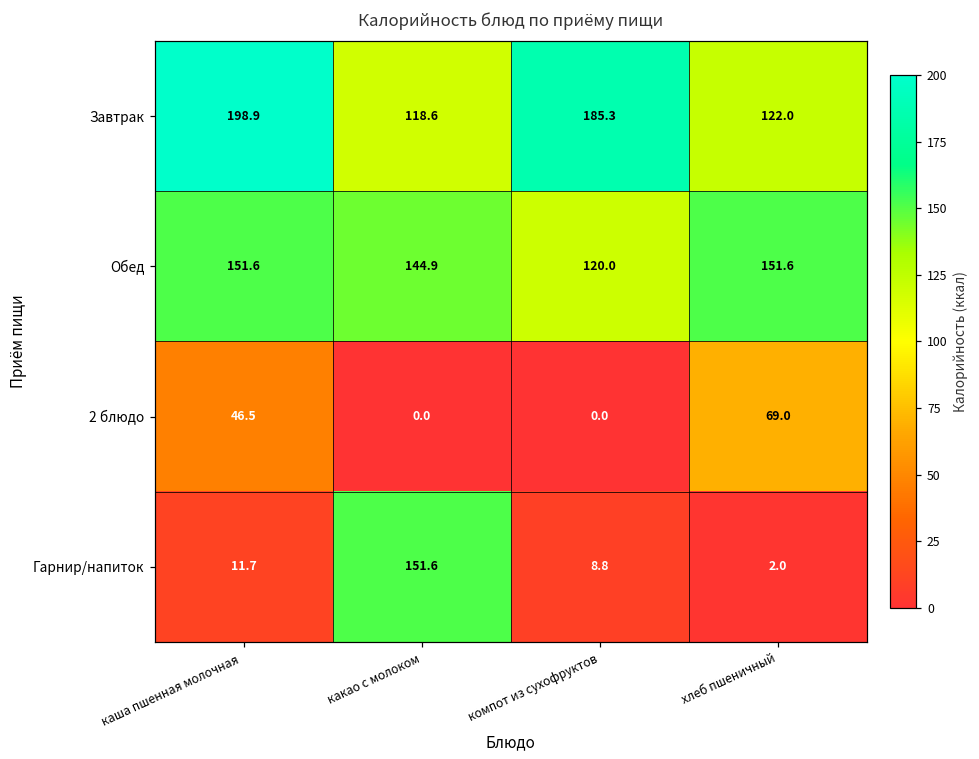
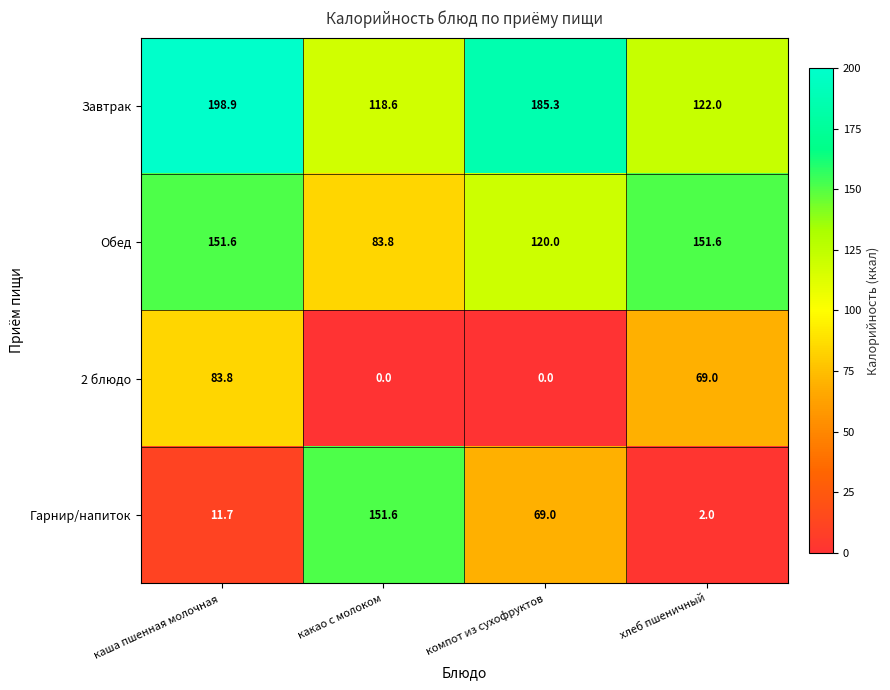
  {
    "Завтрак": {
      "каша пшенная молочная": 198.9,
      "какао с молоком": 118.6,
      "компот из сухофруктов": 185.3,
      "хлеб пшеничный": 122.0
    },
    "Обед": {
      "каша пшенная молочная": 151.6,
-     "какао с молоком": 144.9,
+     "какао с молоком": 83.8,
      "компот из сухофруктов": 120.0,
      "хлеб пшеничный": 151.6
    },
    "2 блюдо": {
-     "каша пшенная молочная": 46.5,
+     "каша пшенная молочная": 83.8,
      "какао с молоком": 0.0,
      "компот из сухофруктов": 0.0,
      "хлеб пшеничный": 69.0
    },
    "Гарнир/напиток": {
      "каша пшенная молочная": 11.7,
      "какао с молоком": 151.6,
-     "компот из сухофруктов": 8.8,
+     "компот из сухофруктов": 69.0,
      "хлеб пшеничный": 2.0
    }
  }
